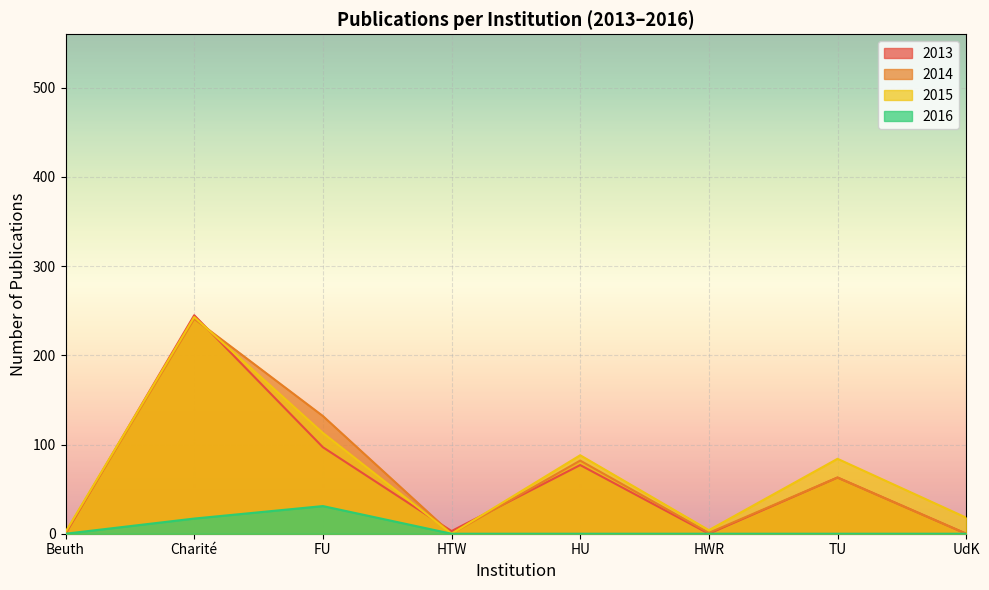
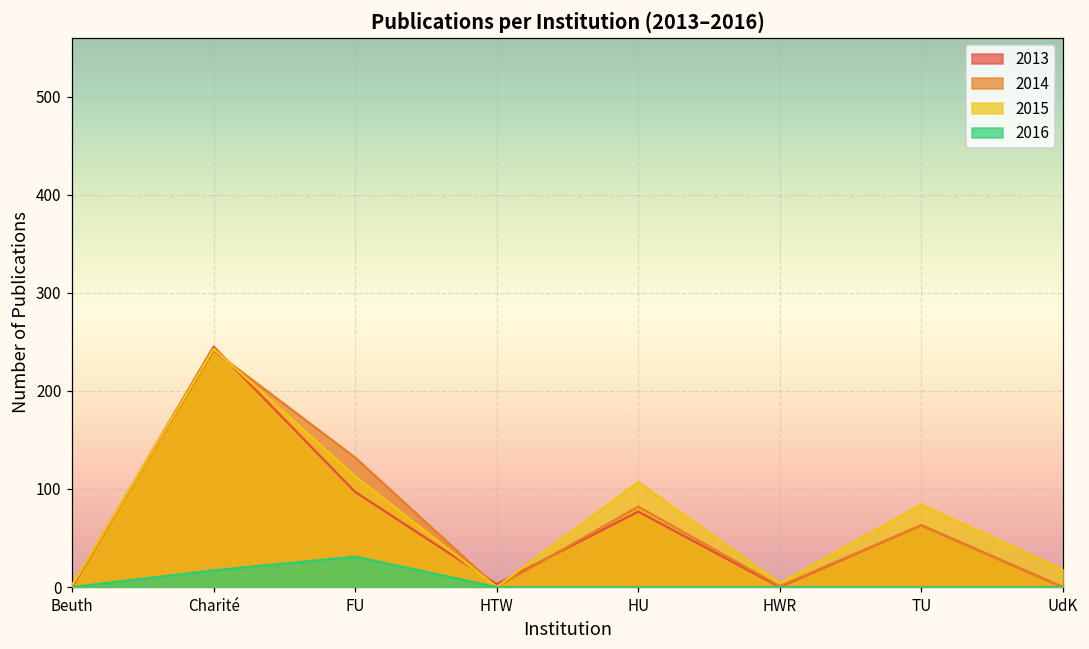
  {
    "2015": {
      "FU": 110,
-     "HU": 90,
+     "HU": 110,
      "HWR": 0,
      "TU": 80,
      "UdK": 20
    },
    "2016": {
      "Charité": 20,
      "FU": 30,
      "HU": 0,
      "TU": 0
    }
  }
